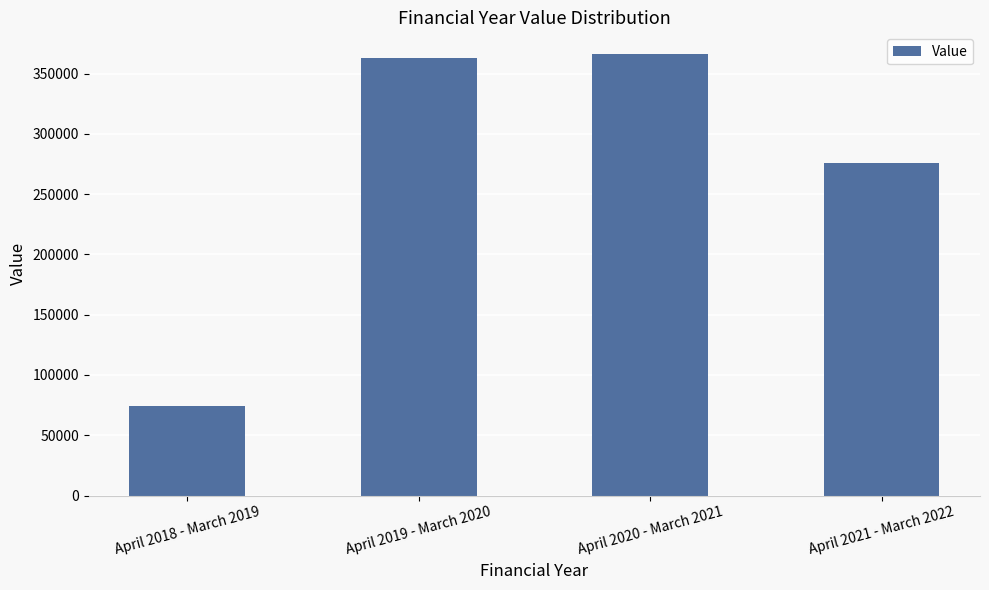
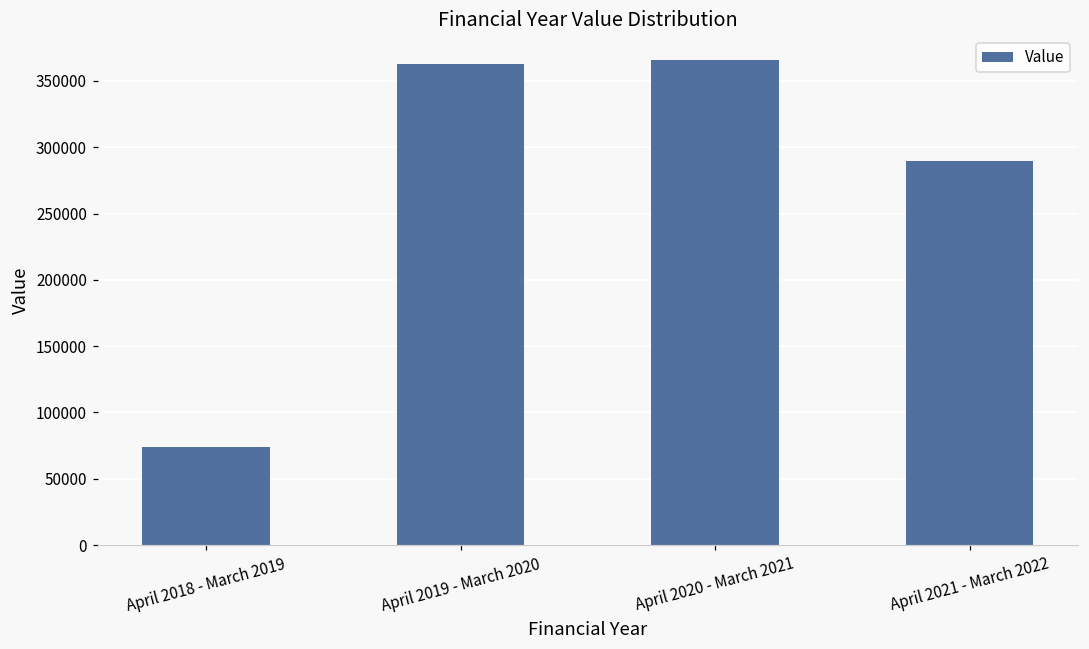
  {
    "April 2018 - March 2019": 74000,
    "April 2019 - March 2020": 363000,
    "April 2020 - March 2021": 366000,
-   "April 2021 - March 2022": 276000
+   "April 2021 - March 2022": 289000
  }
